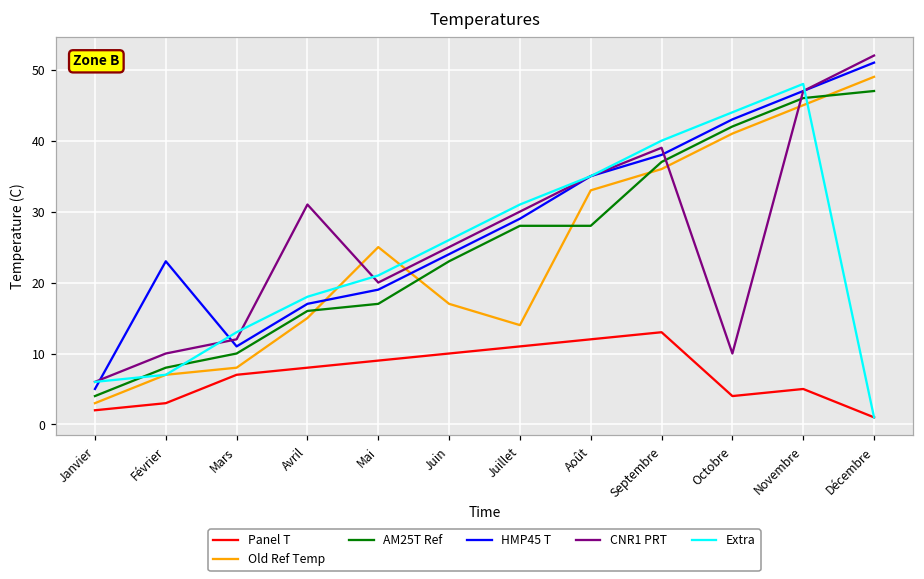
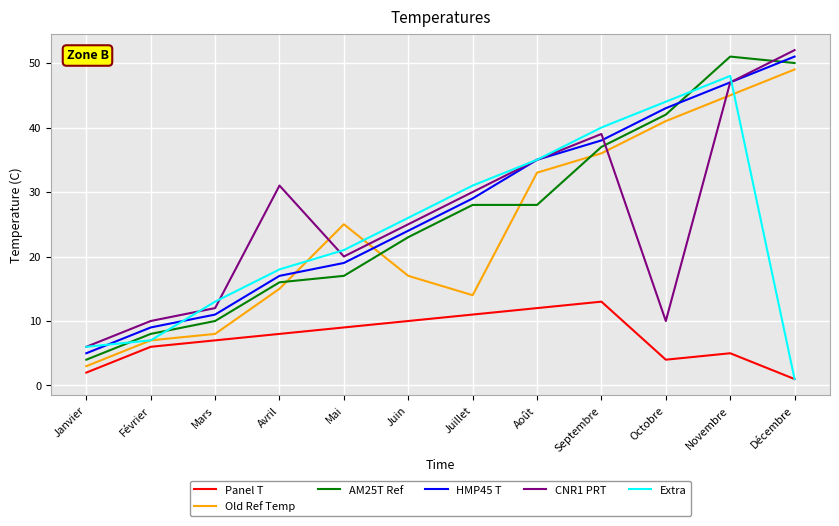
  {
    "Panel T": {
      "Janvier": 2,
-     "Février": 3,
+     "Février": 6,
      "Mars": 7,
      "Avril": 8,
      "Mai": 9,
      "Juin": 10,
      "Juillet": 11,
      "Août": 12,
      "Septembre": 13,
      "Octobre": 4,
      "Novembre": 5
    },
    "Old Ref Temp": {
      "Janvier": 3,
      "Mars": 8,
      "Avril": 15,
      "Mai": 25,
      "Juin": 17,
      "Juillet": 14,
      "Août": 33,
      "Septembre": 36,
      "Octobre": 41,
      "Novembre": 45,
      "Décembre": 49
    },
    "AM25T Ref": {
      "Janvier": 4,
      "Février": 8,
      "Mars": 10,
      "Avril": 16,
      "Mai": 17,
      "Juin": 23,
      "Juillet": 28,
      "Août": 28,
      "Septembre": 37,
      "Octobre": 42,
-     "Novembre": 46,
-     "Décembre": 47
+     "Novembre": 51,
+     "Décembre": 50
    },
    "HMP45 T": {
      "Janvier": 5,
-     "Février": 23,
+     "Février": 9,
      "Mars": 11,
      "Avril": 17,
      "Mai": 19,
      "Juin": 24,
      "Juillet": 29,
      "Septembre": 38,
      "Octobre": 43,
      "Décembre": 51
    },
    "CNR1 PRT": {
      "Février": 10,
      "Mars": 12,
      "Avril": 31,
      "Mai": 20,
      "Juin": 25,
      "Juillet": 30,
      "Septembre": 39,
      "Octobre": 10,
      "Décembre": 52
    },
    "Extra": {
      "Mars": 13,
      "Avril": 18,
      "Mai": 21,
      "Juin": 26,
      "Juillet": 31,
      "Septembre": 40,
      "Octobre": 44,
      "Novembre": 48
    }
  }
